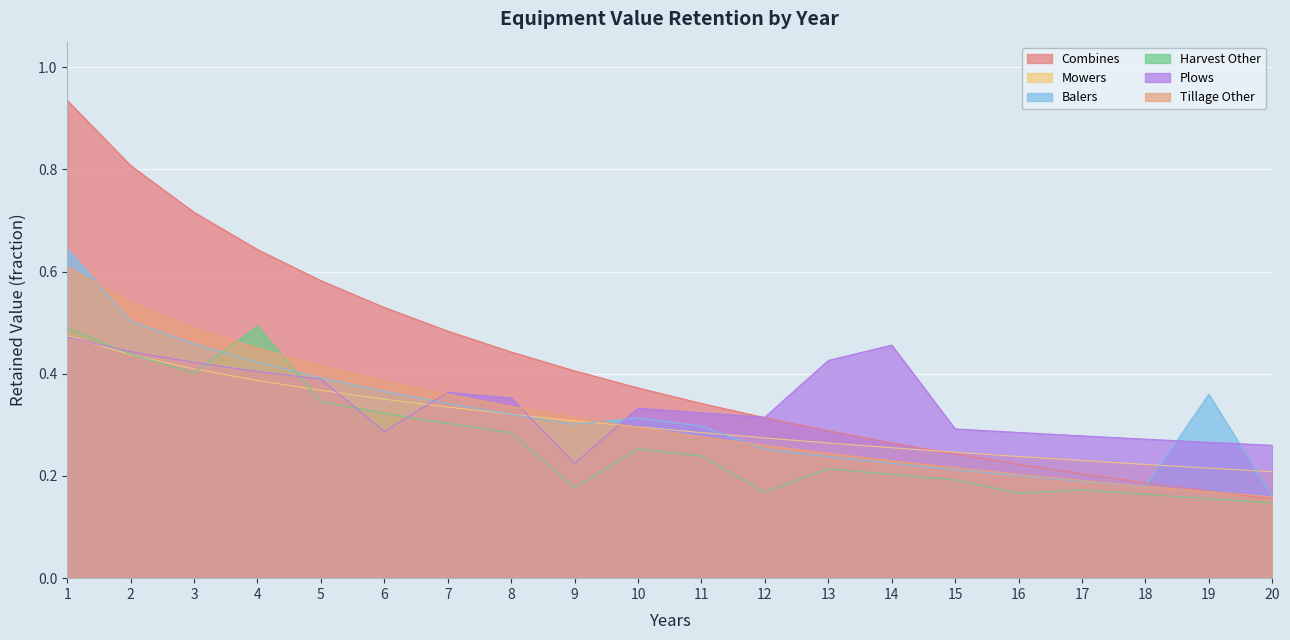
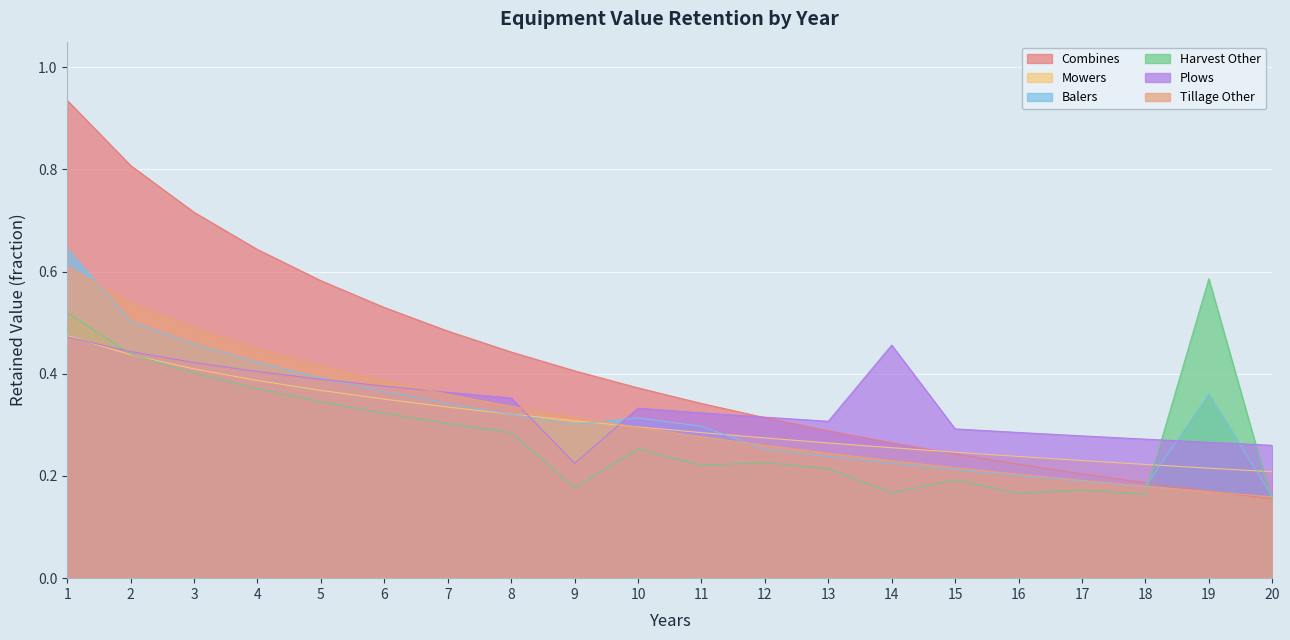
  {
    "Balers": {
      "1": 0.64,
      "2": 0.50,
      "3": 0.46,
      "4": 0.42,
      "6": 0.37,
      "7": 0.34,
      "9": 0.30,
      "10": 0.31,
      "11": 0.30,
      "12": 0.25,
      "13": 0.24,
      "14": 0.22,
      "19": 0.36
    },
    "Harvest Other": {
-     "1": 0.49,
+     "1": 0.52,
      "3": 0.40,
-     "4": 0.49,
+     "4": 0.37,
      "5": 0.35,
      "6": 0.32,
      "7": 0.30,
      "8": 0.28,
      "9": 0.18,
      "10": 0.25,
-     "11": 0.24,
-     "12": 0.17,
+     "11": 0.22,
+     "12": 0.23,
      "13": 0.21,
-     "14": 0.20,
+     "14": 0.17,
      "15": 0.19,
      "16": 0.17,
      "17": 0.17,
      "18": 0.16,
-     "19": 0.16,
+     "19": 0.59,
      "20": 0.15
    },
    "Plows": {
      "3": 0.42,
      "4": 0.40,
-     "6": 0.29,
+     "6": 0.38,
      "8": 0.35,
      "9": 0.22,
      "10": 0.33,
      "11": 0.32,
-     "13": 0.43,
+     "13": 0.31,
      "14": 0.46,
      "15": 0.29,
      "16": 0.29,
      "17": 0.28,
      "18": 0.27,
      "19": 0.27,
      "20": 0.26
    }
  }
